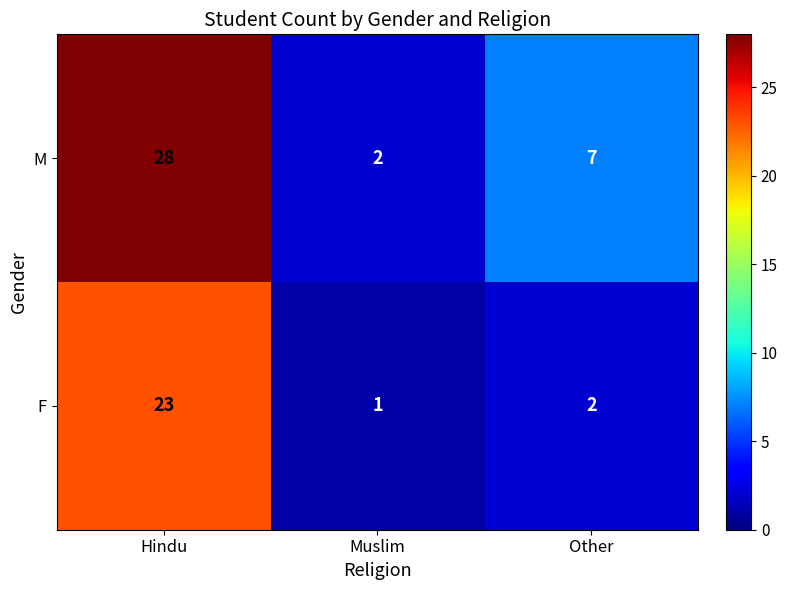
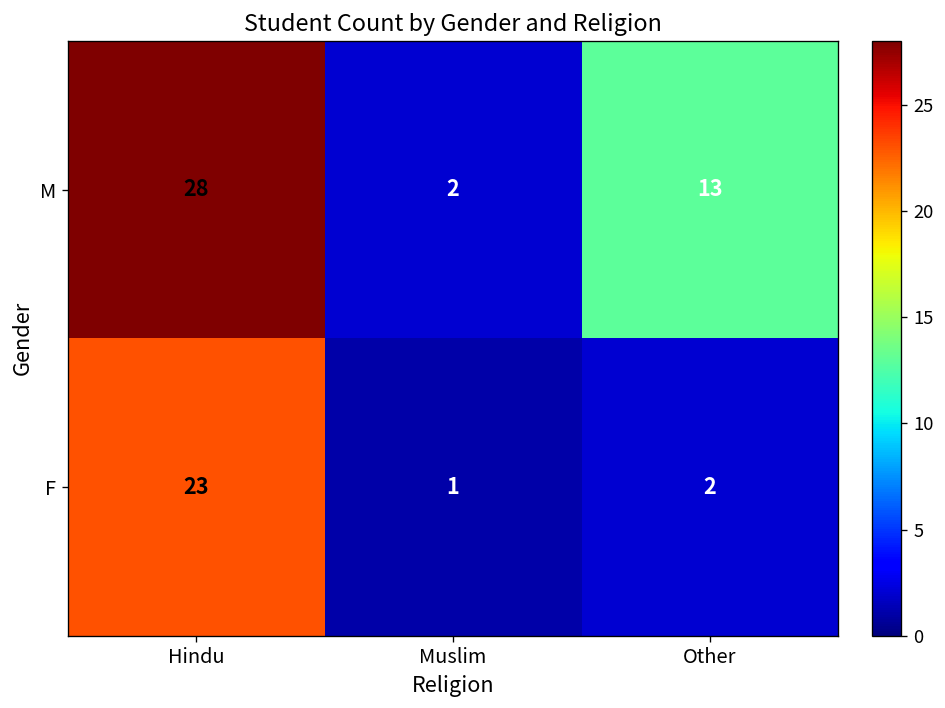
  {
    "M": {
-     "Other": 7
+     "Other": 13
    }
  }
